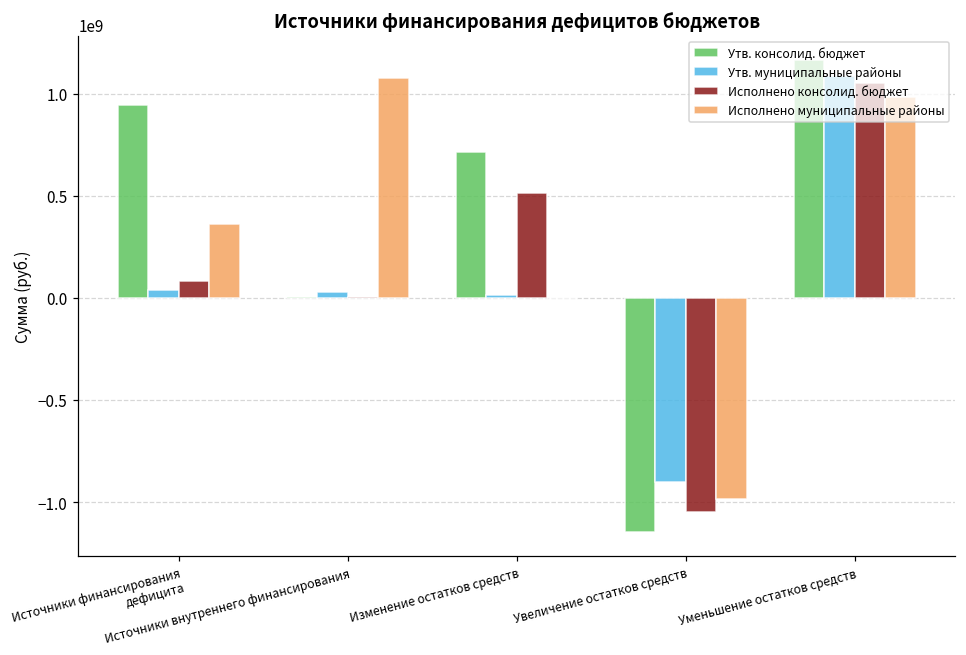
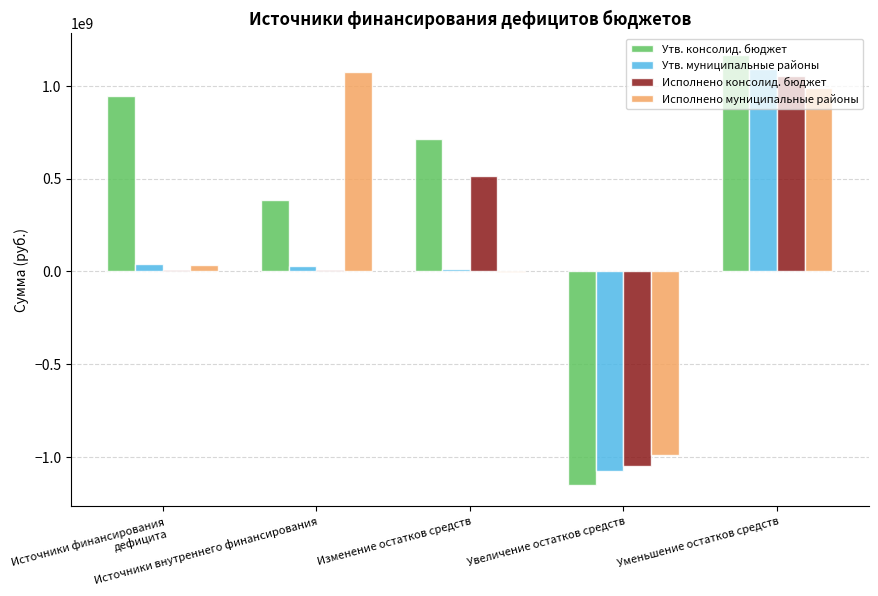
  {
    "Утв. консолид. бюджет": {
      "Источники финансирования дефицита": 950000000,
-     "Источники внутреннего финансирования": 10000000,
+     "Источники внутреннего финансирования": 380000000,
      "Изменение остатков средств": 710000000,
      "Увеличение остатков средств": -1150000000
    },
    "Утв. муниципальные районы": {
      "Источники финансирования дефицита": 40000000,
      "Источники внутреннего финансирования": 30000000,
-     "Увеличение остатков средств": -900000000
+     "Увеличение остатков средств": -1080000000
    },
    "Исполнено консолид. бюджет": {
-     "Источники финансирования дефицита": 80000000,
+     "Источники финансирования дефицита": 10000000,
      "Изменение остатков средств": 520000000,
      "Увеличение остатков средств": -1050000000
    },
    "Исполнено муниципальные районы": {
-     "Источники финансирования дефицита": 360000000,
+     "Источники финансирования дефицита": 30000000,
      "Источники внутреннего финансирования": 1080000000,
      "Увеличение остатков средств": -990000000
    }
  }
